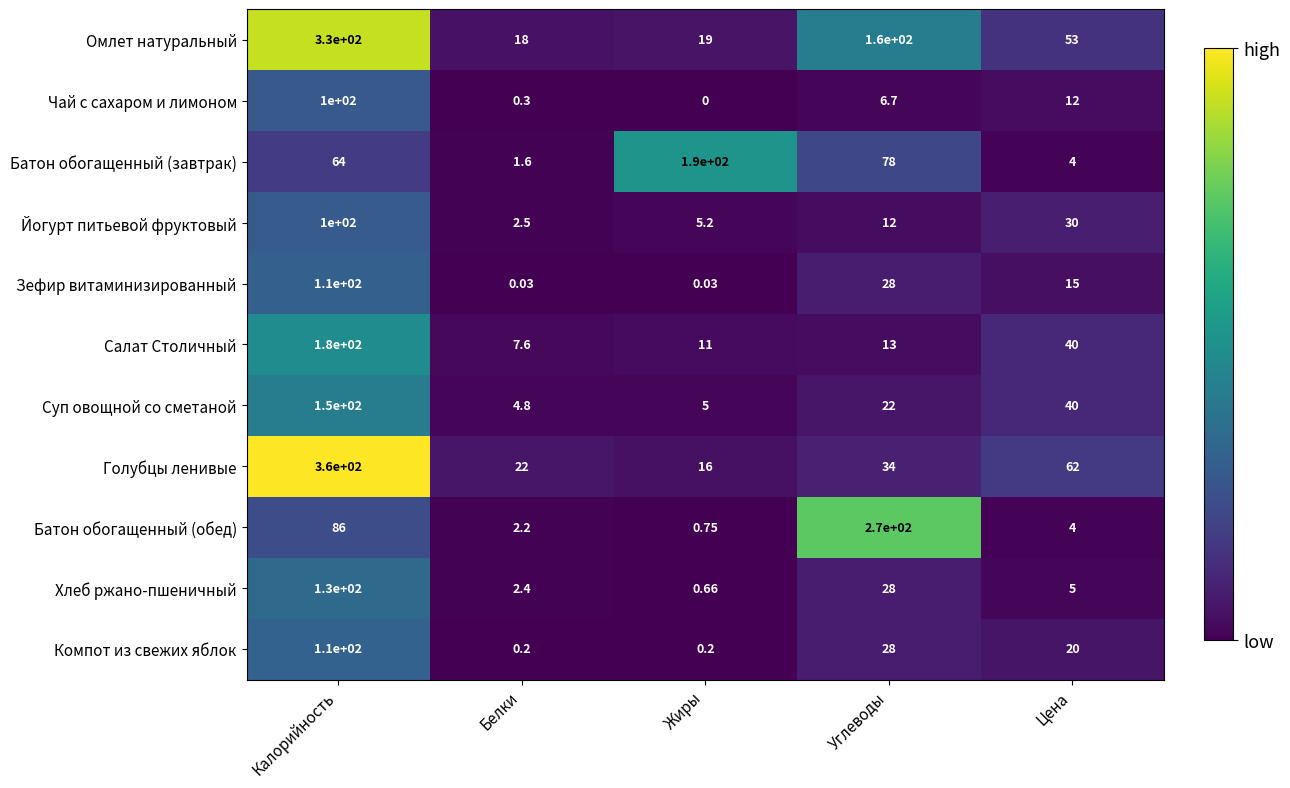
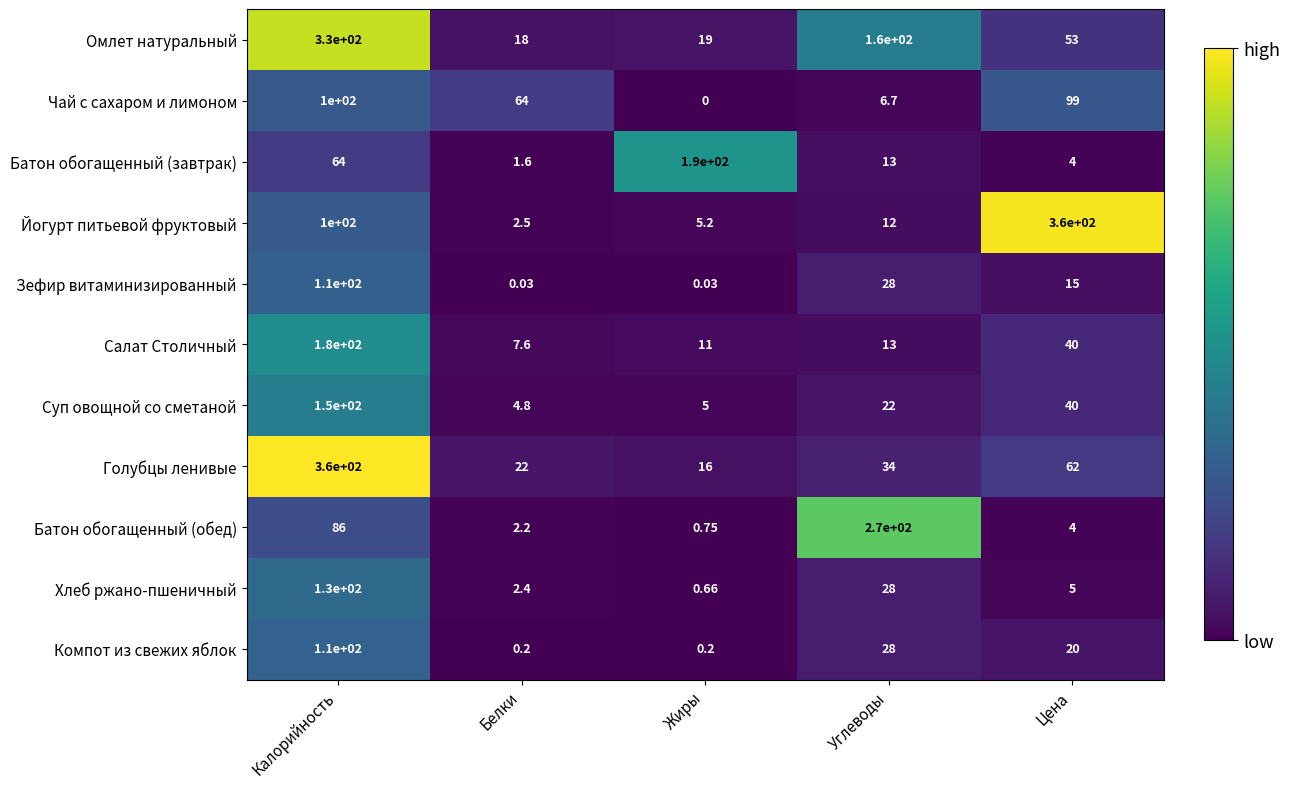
  {
    "Омлет натуральный": {
      "Калорийность": "3.3e+02",
      "Белки": "18",
      "Жиры": "19",
      "Углеводы": "1.6e+02",
      "Цена": "53"
    },
    "Чай с сахаром и лимоном": {
      "Калорийность": "1e+02",
-     "Белки": "0.3",
+     "Белки": "64",
      "Жиры": "0",
      "Углеводы": "6.7",
-     "Цена": "12"
+     "Цена": "99"
    },
    "Батон обогащенный (завтрак)": {
      "Калорийность": "64",
      "Белки": "1.6",
      "Жиры": "1.9e+02",
-     "Углеводы": "78",
+     "Углеводы": "13",
      "Цена": "4"
    },
    "Йогурт питьевой фруктовый": {
      "Калорийность": "1e+02",
      "Белки": "2.5",
      "Жиры": "5.2",
      "Углеводы": "12",
-     "Цена": "30"
+     "Цена": "3.6e+02"
    },
    "Зефир витаминизированный": {
      "Калорийность": "1.1e+02",
      "Белки": "0.03",
      "Жиры": "0.03",
      "Углеводы": "28",
      "Цена": "15"
    },
    "Салат Столичный": {
      "Калорийность": "1.8e+02",
      "Белки": "7.6",
      "Жиры": "11",
      "Углеводы": "13",
      "Цена": "40"
    },
    "Суп овощной со сметаной": {
      "Калорийность": "1.5e+02",
      "Белки": "4.8",
      "Жиры": "5",
      "Углеводы": "22",
      "Цена": "40"
    },
    "Голубцы ленивые": {
      "Калорийность": "3.6e+02",
      "Белки": "22",
      "Жиры": "16",
      "Углеводы": "34",
      "Цена": "62"
    },
    "Батон обогащенный (обед)": {
      "Калорийность": "86",
      "Белки": "2.2",
      "Жиры": "0.75",
      "Углеводы": "2.7e+02",
      "Цена": "4"
    },
    "Хлеб ржано-пшеничный": {
      "Калорийность": "1.3e+02",
      "Белки": "2.4",
      "Жиры": "0.66",
      "Углеводы": "28",
      "Цена": "5"
    },
    "Компот из свежих яблок": {
      "Калорийность": "1.1e+02",
      "Белки": "0.2",
      "Жиры": "0.2",
      "Углеводы": "28",
      "Цена": "20"
    }
  }
